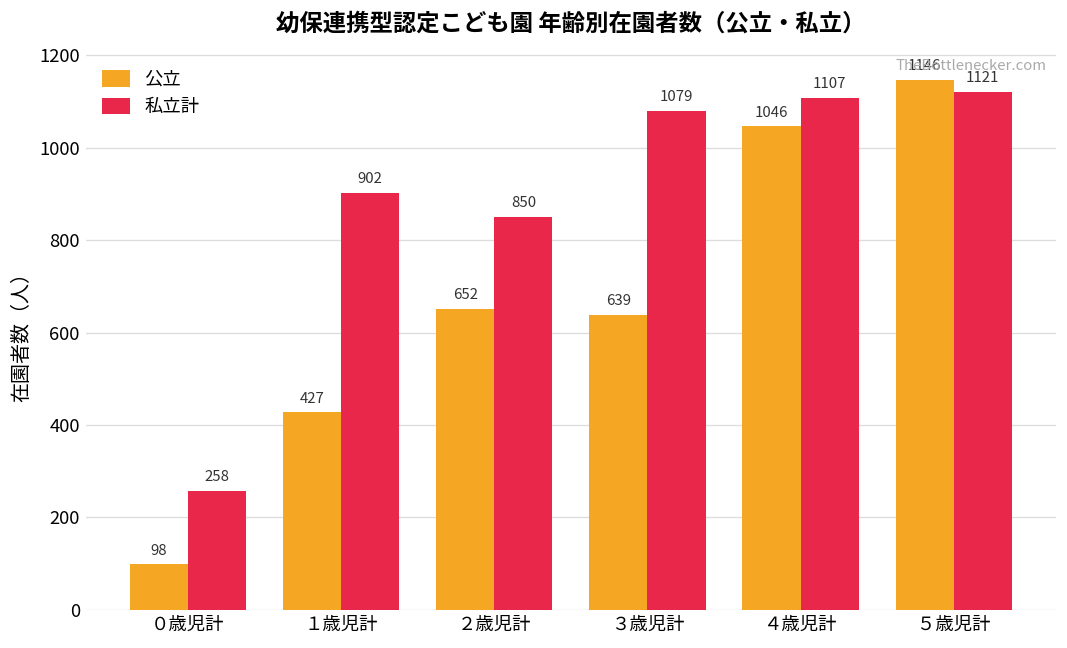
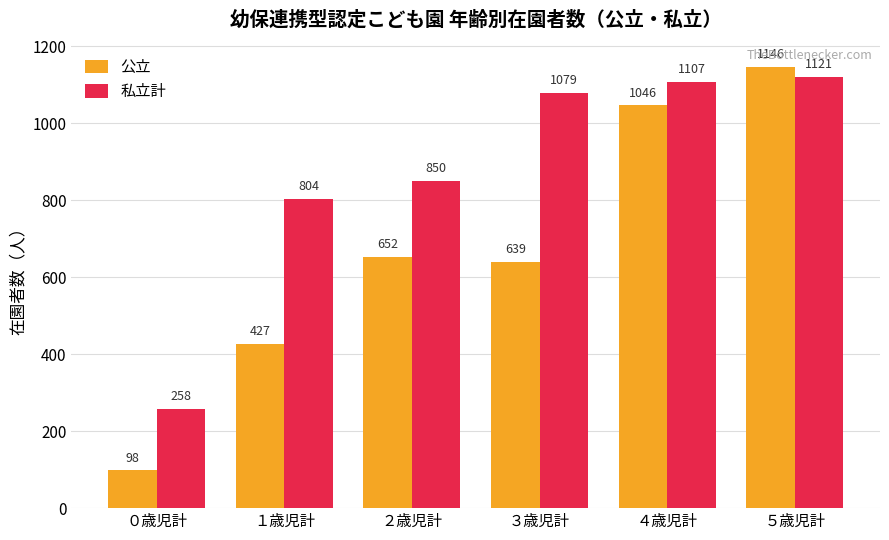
  {
    "公立": {
      "０歳児計": 98,
      "１歳児計": 427,
      "２歳児計": 652,
      "３歳児計": 639,
      "４歳児計": 1046
    },
    "私立計": {
      "０歳児計": 258,
-     "１歳児計": 902,
+     "１歳児計": 804,
      "２歳児計": 850,
      "３歳児計": 1079,
      "４歳児計": 1107
    }
  }
